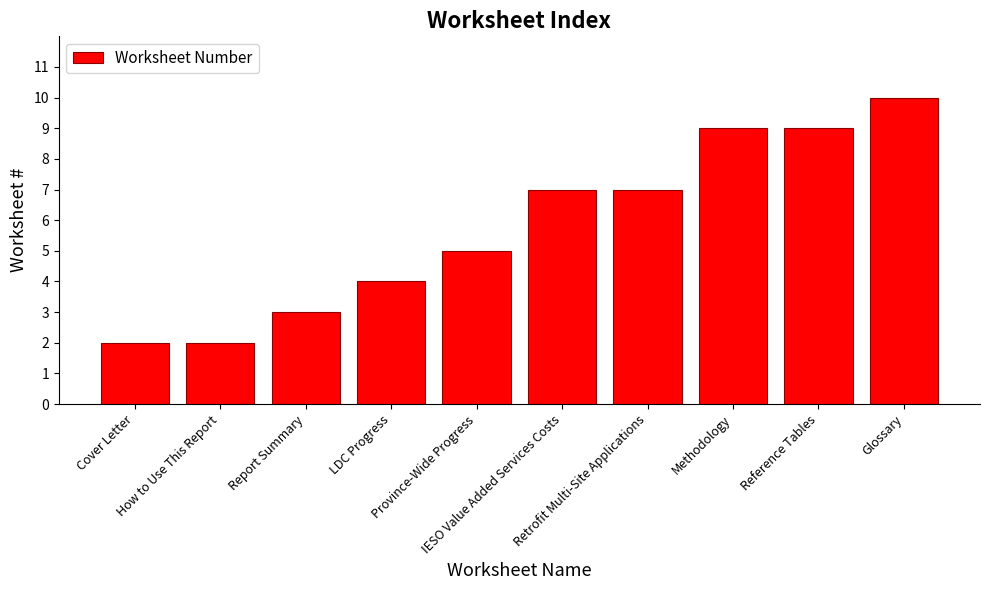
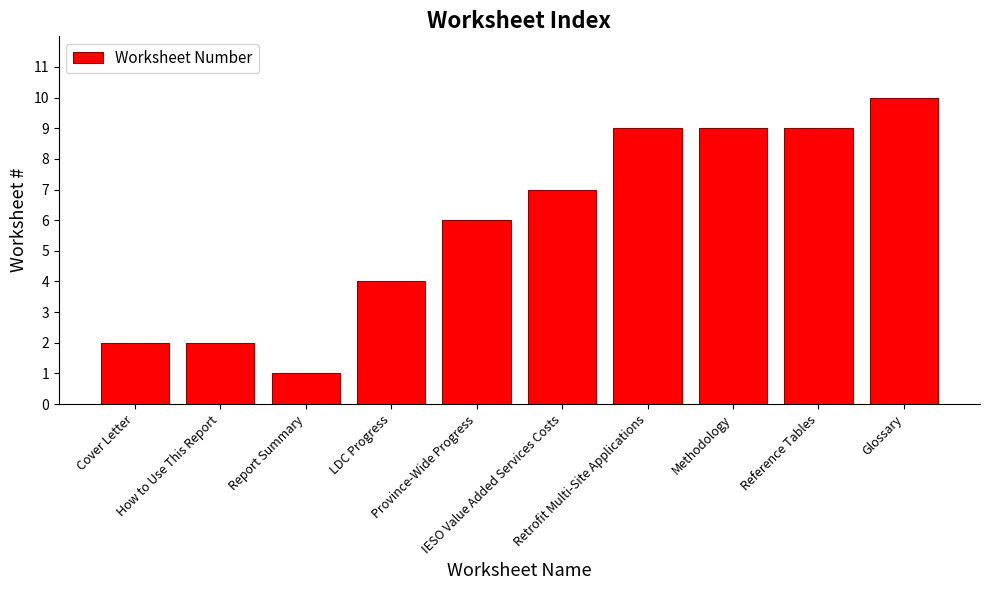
  {
    "Cover Letter": 2,
    "How to Use This Report": 2,
-   "Report Summary": 3,
+   "Report Summary": 1,
    "LDC Progress": 4,
-   "Province-Wide Progress": 5,
+   "Province-Wide Progress": 6,
    "IESO Value Added Services Costs": 7,
-   "Retrofit Multi-Site Applications": 7,
+   "Retrofit Multi-Site Applications": 9,
    "Methodology": 9,
    "Reference Tables": 9,
    "Glossary": 10
  }
